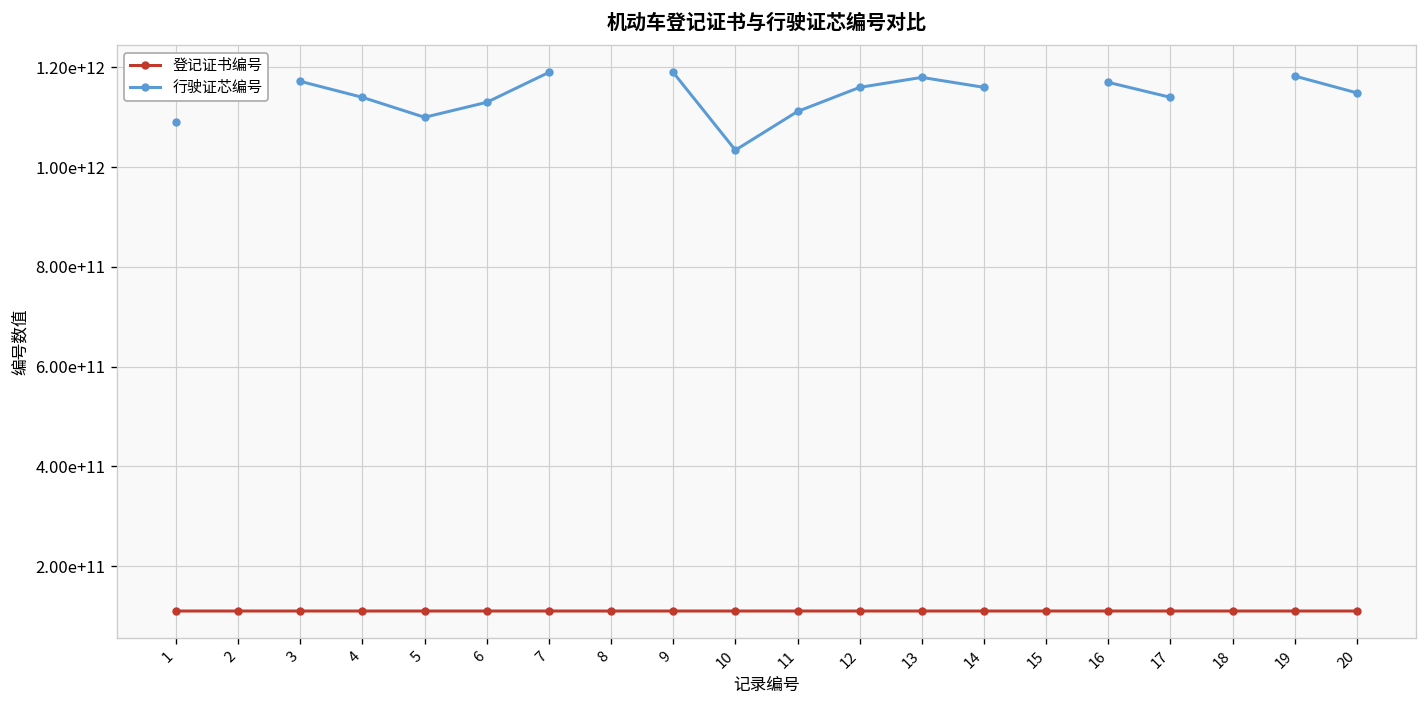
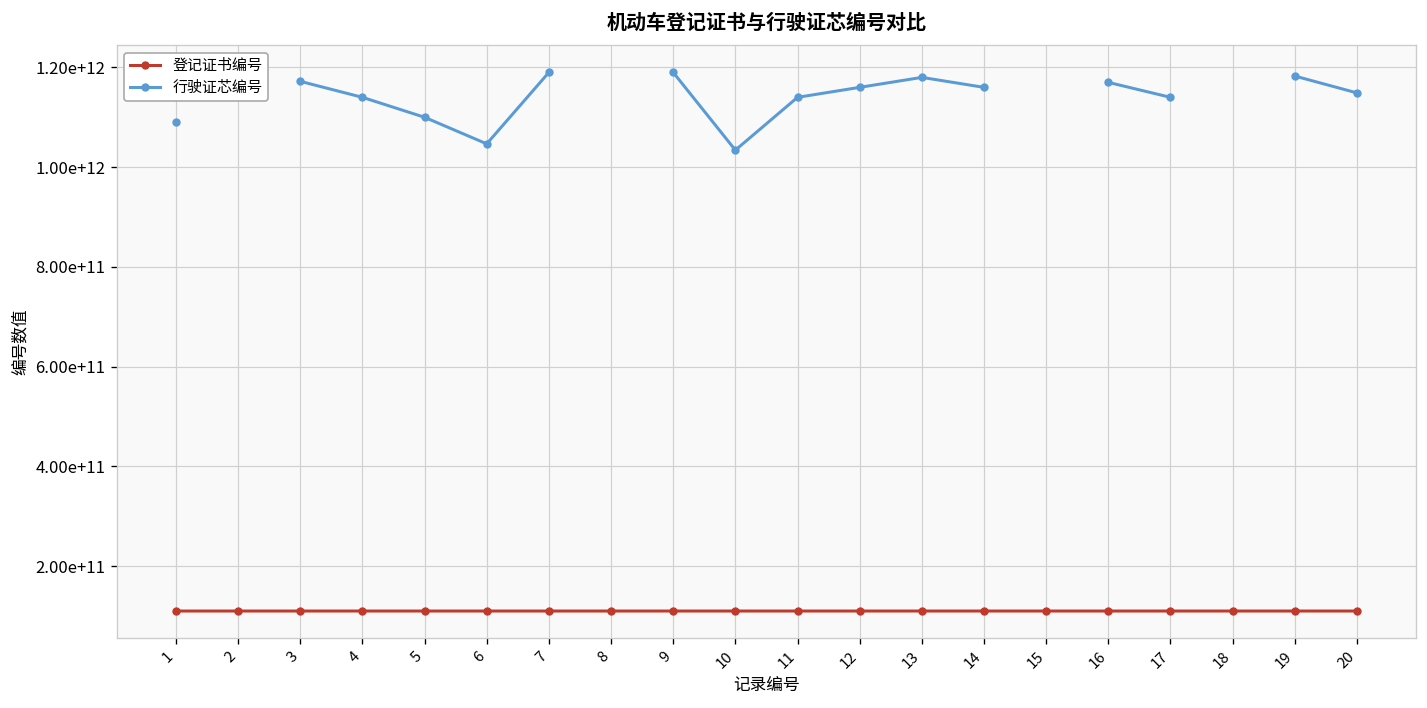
  {
    "登记证书编号": {
      "1": 110000000000,
      "2": 110000000000,
      "3": 110000000000,
      "4": 110000000000,
      "5": 110000000000,
      "6": 110000000000,
      "7": 110000000000,
      "8": 110000000000,
      "9": 110000000000,
      "10": 110000000000,
      "11": 110000000000,
      "12": 110000000000,
      "13": 110000000000,
      "14": 110000000000,
      "15": 110000000000,
      "16": 110000000000,
      "17": 110000000000,
      "18": 110000000000,
      "19": 110000000000,
      "20": 110000000000
    },
    "行驶证芯编号": {
      "1": 1090000000000,
      "3": 1170000000000,
      "4": 1140000000000,
      "5": 1100000000000,
-     "6": 1130000000000,
+     "6": 1050000000000,
      "7": 1190000000000,
      "9": 1190000000000,
      "10": 1030000000000,
-     "11": 1110000000000,
+     "11": 1140000000000,
      "12": 1160000000000,
      "13": 1180000000000,
      "14": 1160000000000,
      "16": 1170000000000,
      "17": 1140000000000,
      "19": 1180000000000,
      "20": 1150000000000
    }
  }
